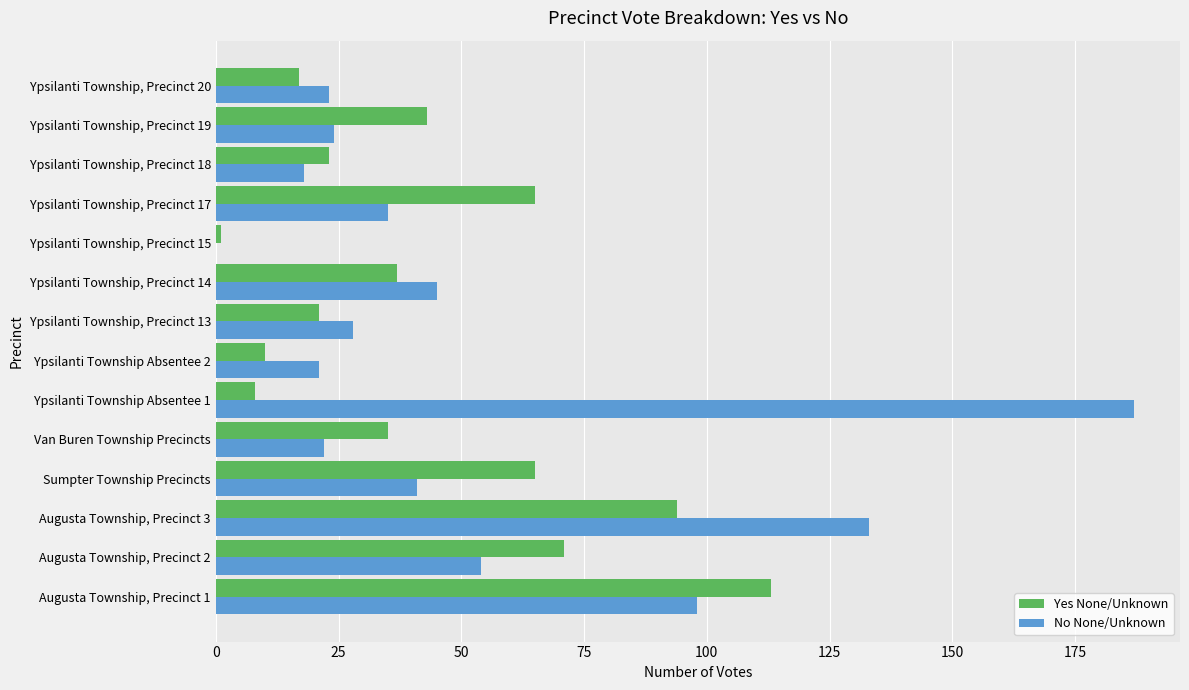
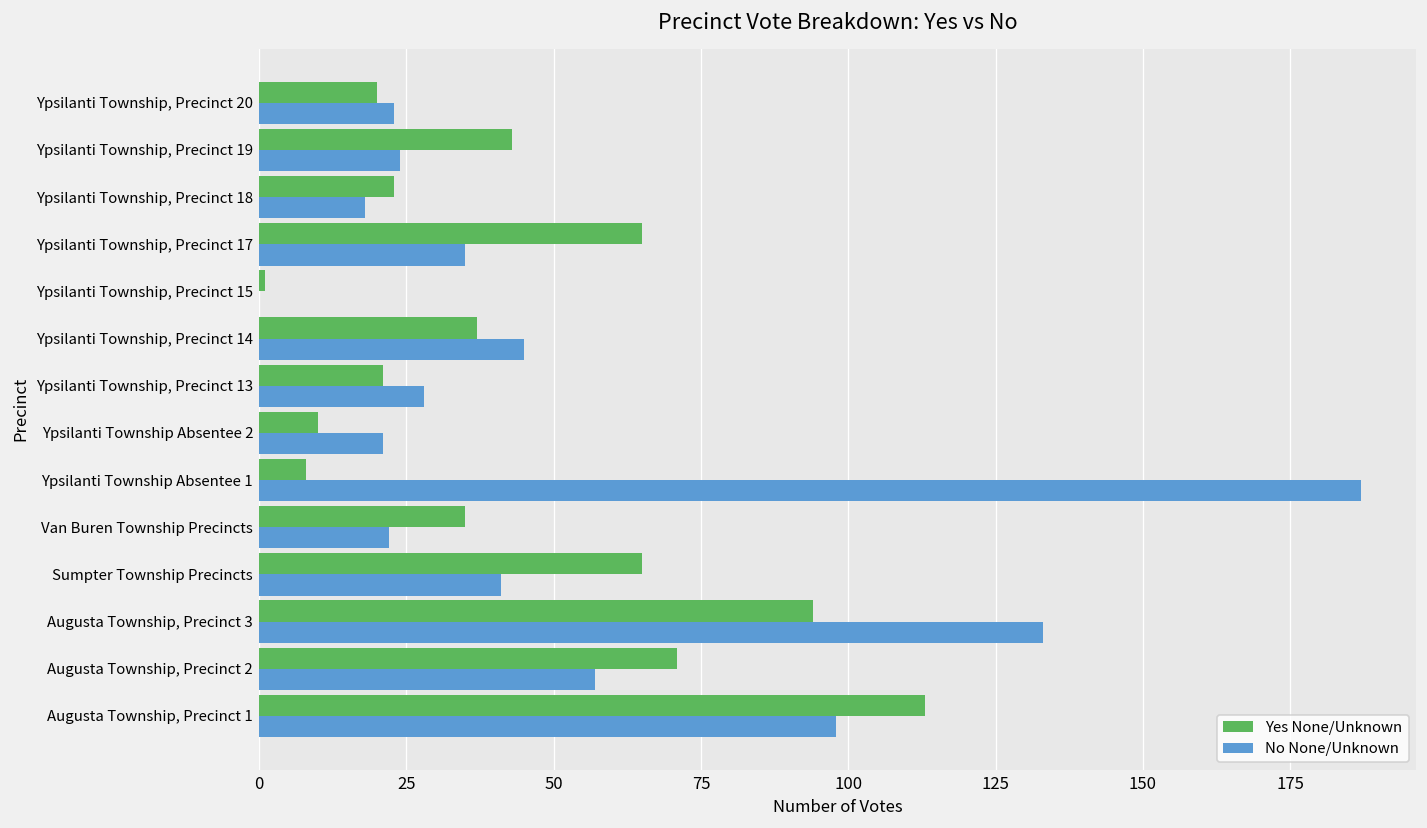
  {
    "Yes None/Unknown": {
-     "Ypsilanti Township, Precinct 20": 17,
+     "Ypsilanti Township, Precinct 20": 20,
      "Ypsilanti Township, Precinct 19": 43,
      "Ypsilanti Township, Precinct 18": 23,
      "Ypsilanti Township, Precinct 17": 65,
      "Ypsilanti Township, Precinct 15": 1,
      "Ypsilanti Township, Precinct 14": 37,
      "Ypsilanti Township, Precinct 13": 21,
      "Ypsilanti Township Absentee 2": 10,
      "Ypsilanti Township Absentee 1": 8,
      "Van Buren Township Precincts": 35,
      "Sumpter Township Precincts": 65,
      "Augusta Township, Precinct 3": 94,
      "Augusta Township, Precinct 2": 71,
      "Augusta Township, Precinct 1": 113
    },
    "No None/Unknown": {
      "Ypsilanti Township, Precinct 20": 23,
      "Ypsilanti Township, Precinct 19": 24,
      "Ypsilanti Township, Precinct 18": 18,
      "Ypsilanti Township, Precinct 17": 35,
      "Ypsilanti Township, Precinct 15": 0,
      "Ypsilanti Township, Precinct 14": 45,
      "Ypsilanti Township, Precinct 13": 28,
      "Ypsilanti Township Absentee 2": 21,
      "Ypsilanti Township Absentee 1": 187,
      "Van Buren Township Precincts": 22,
      "Sumpter Township Precincts": 41,
      "Augusta Township, Precinct 3": 133,
-     "Augusta Township, Precinct 2": 54,
+     "Augusta Township, Precinct 2": 57,
      "Augusta Township, Precinct 1": 98
    }
  }
